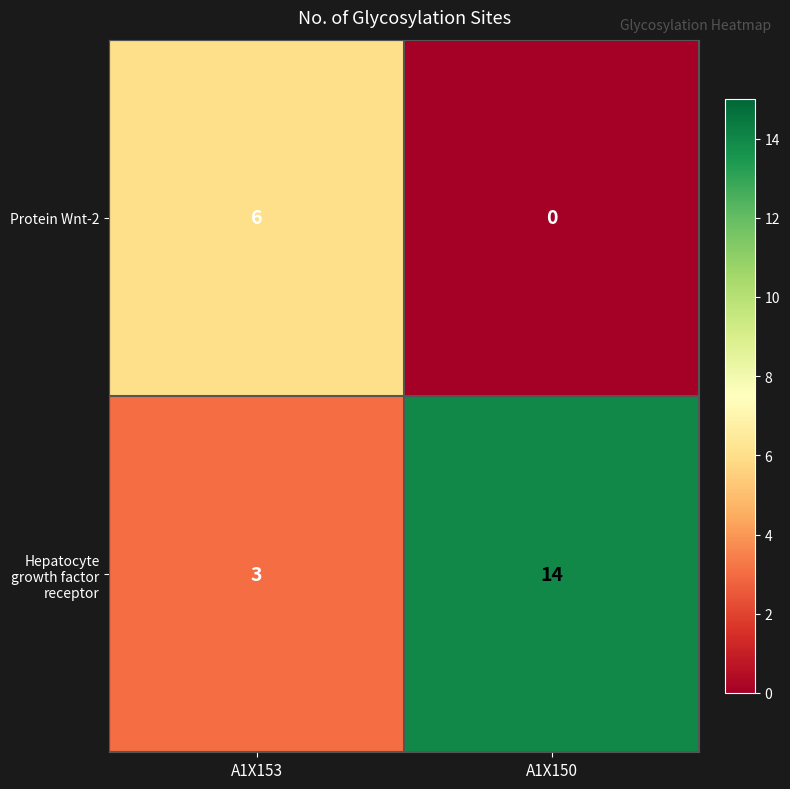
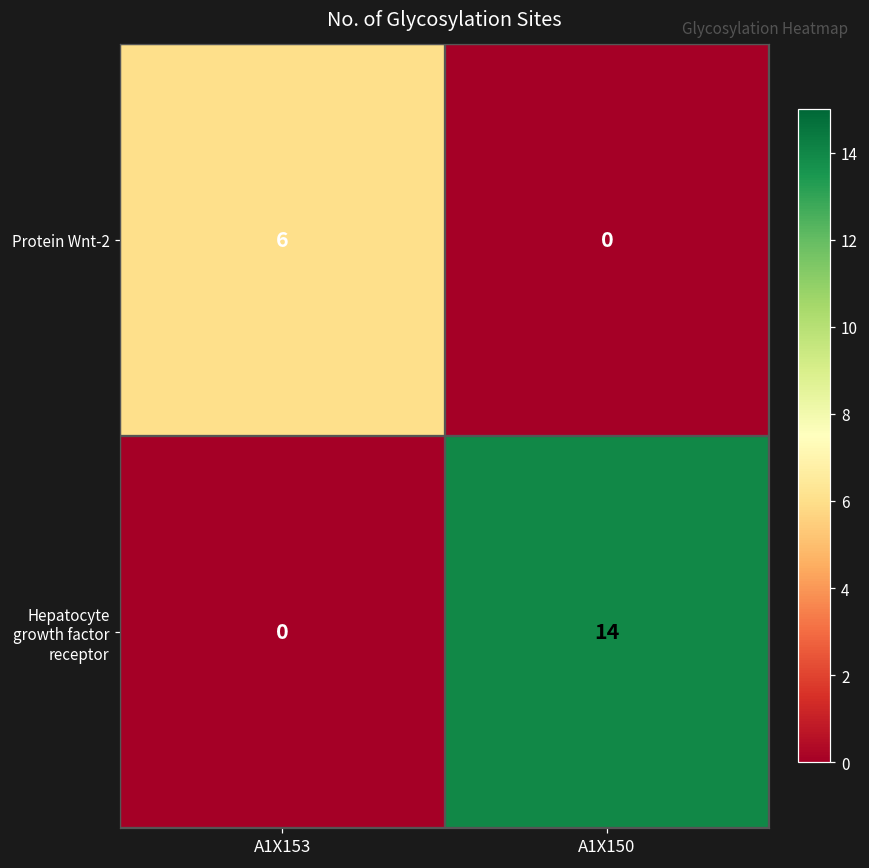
  {
    "Protein Wnt-2": {
      "A1X153": 6,
      "A1X150": 0
    },
    "Hepatocyte growth factor receptor": {
-     "A1X153": 3,
+     "A1X153": 0,
      "A1X150": 14
    }
  }
